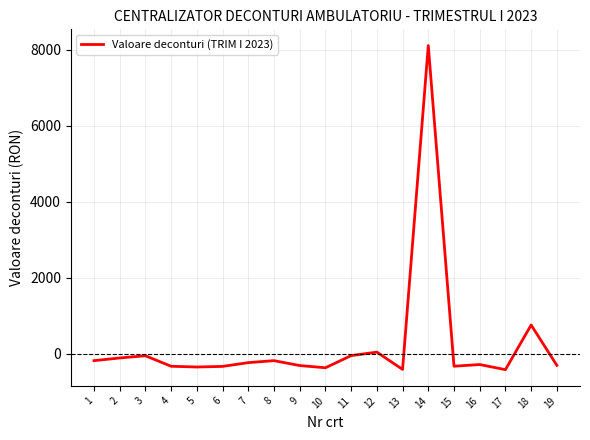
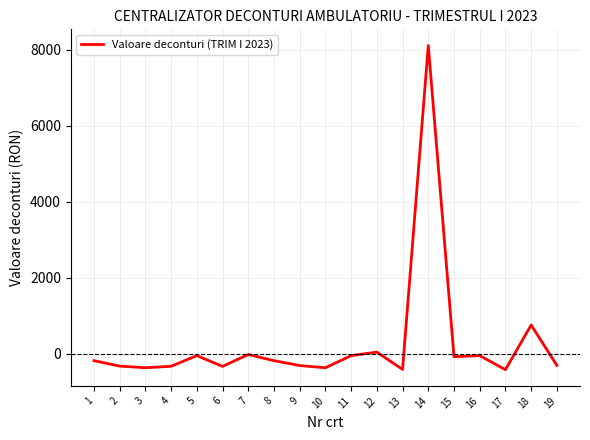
  {
    "1": -200,
-   "2": -100,
-   "3": -100,
+   "2": -300,
+   "3": -400,
    "4": -300,
-   "5": -400,
+   "5": -100,
    "6": -300,
-   "7": -200,
+   "7": 0,
    "8": -200,
    "9": -300,
    "10": -400,
    "11": -100,
    "12": 0,
    "13": -400,
    "14": 8100,
-   "15": -300,
-   "16": -300,
+   "15": -100,
+   "16": -100,
    "17": -400,
    "18": 800,
    "19": -300
  }
